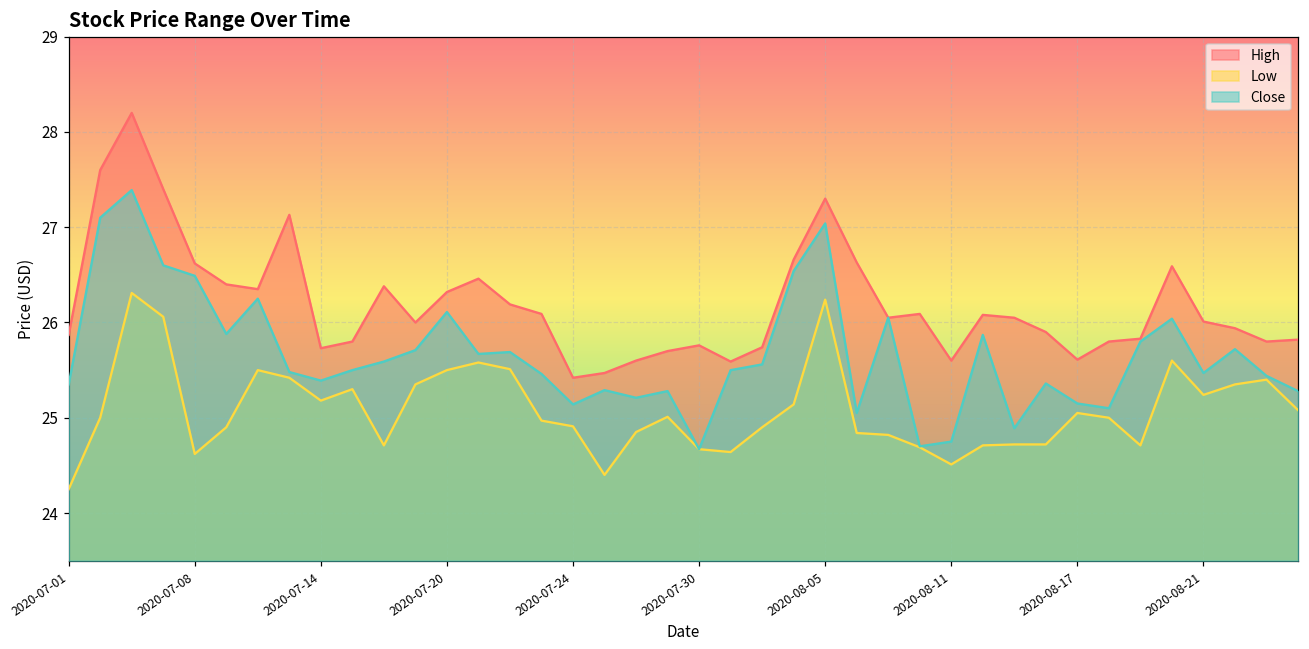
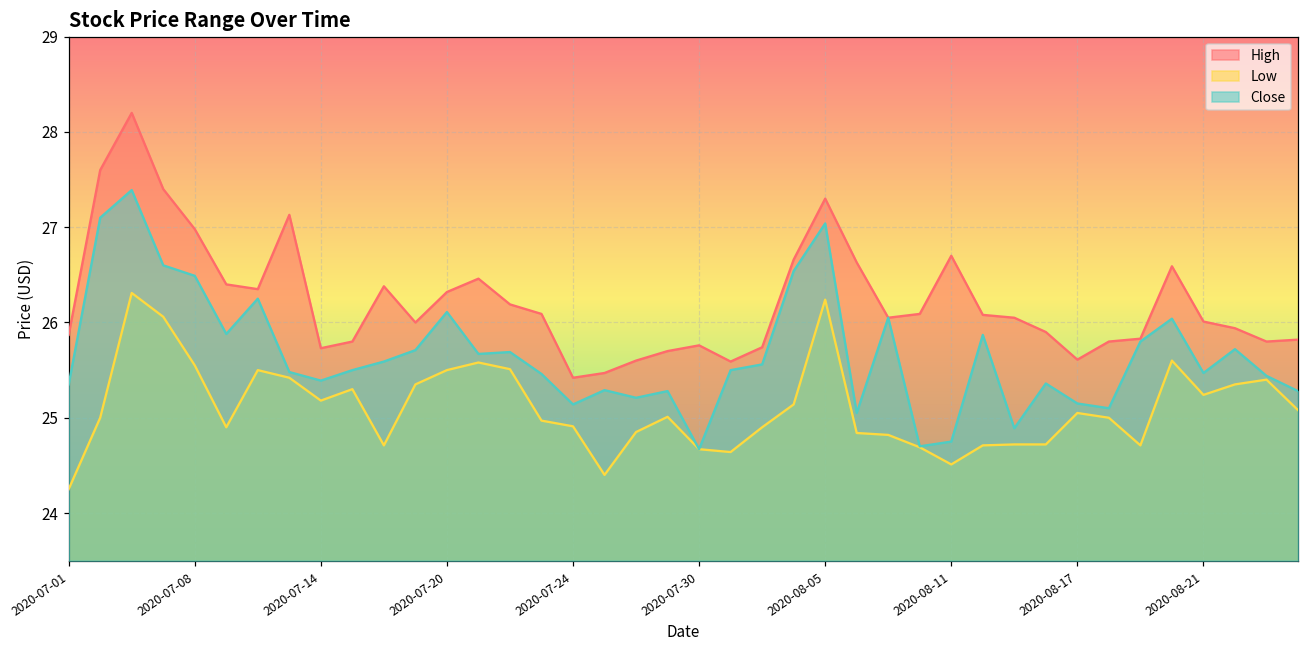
  {
    "High": {
      "2020-07-01": 25.9,
-     "2020-07-08": 26.6,
+     "2020-07-08": 27.0,
      "2020-07-14": 25.7,
      "2020-07-20": 26.3,
      "2020-07-24": 25.4,
      "2020-07-30": 25.8,
      "2020-08-05": 27.3,
-     "2020-08-11": 25.6,
+     "2020-08-11": 26.7,
      "2020-08-17": 25.6,
      "2020-08-21": 26.0
    },
    "Low": {
      "2020-07-01": 24.3,
-     "2020-07-08": 24.6,
+     "2020-07-08": 25.6,
      "2020-07-14": 25.2,
      "2020-07-20": 25.5,
      "2020-07-24": 24.9,
      "2020-08-05": 26.2,
      "2020-08-11": 24.5,
      "2020-08-17": 25.1,
      "2020-08-21": 25.2
    },
    "Close": {
      "2020-07-01": 25.4,
      "2020-07-08": 26.5,
      "2020-07-14": 25.4,
      "2020-07-20": 26.1,
      "2020-07-24": 25.1,
      "2020-08-05": 27.0,
      "2020-08-11": 24.8,
      "2020-08-17": 25.2,
      "2020-08-21": 25.5
    }
  }
